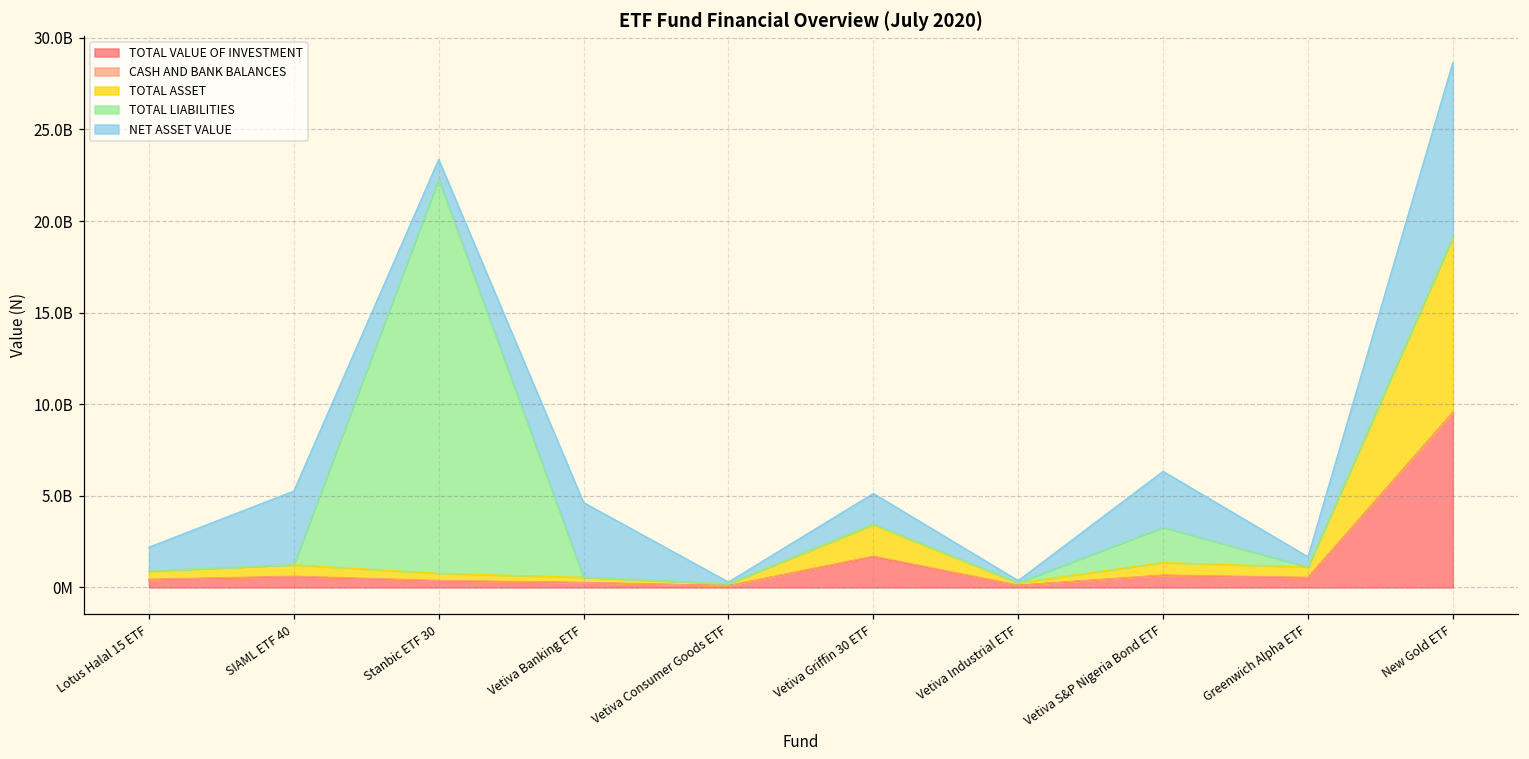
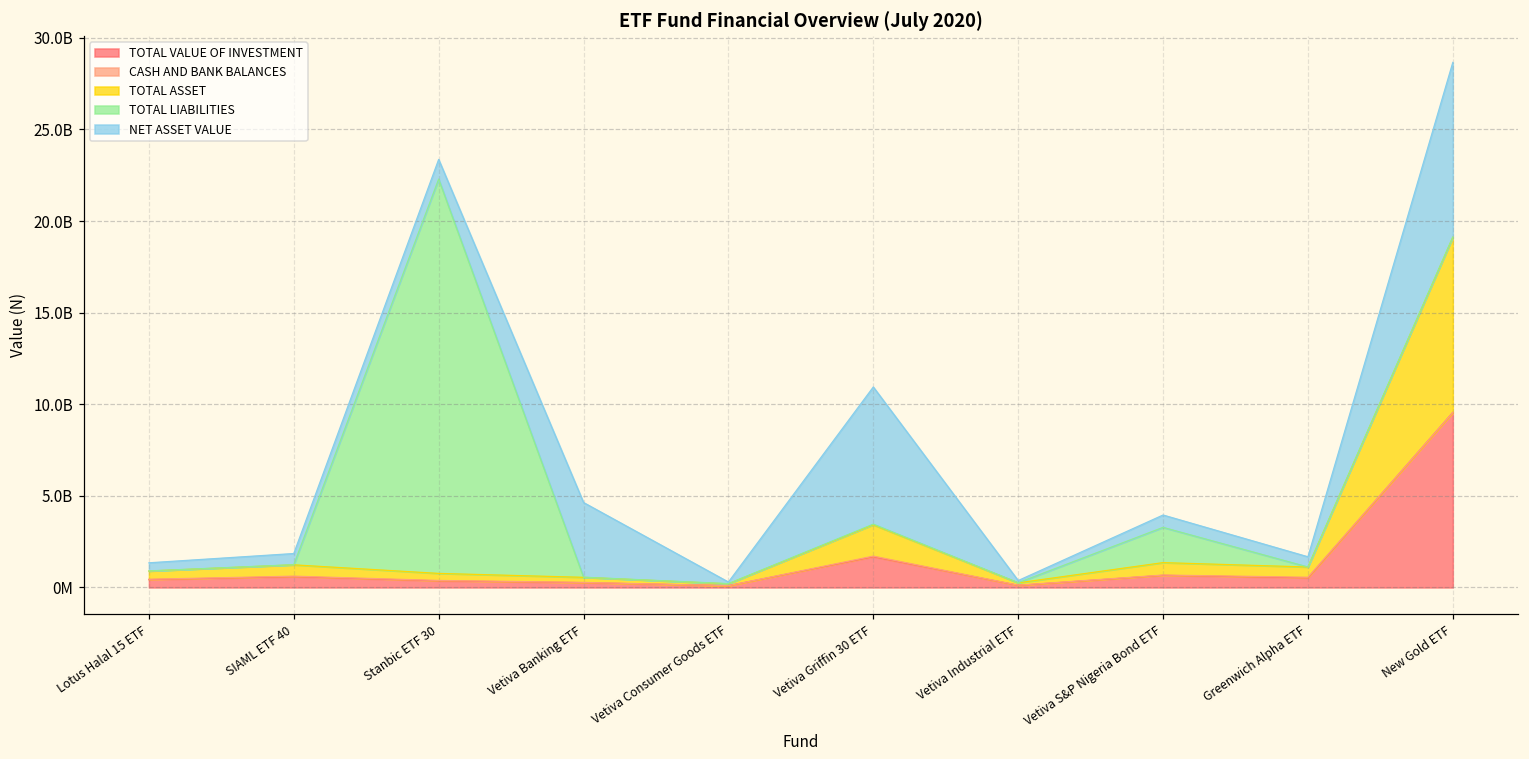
  {
    "TOTAL ASSET": {
      "Stanbic ETF 30": 400000000,
      "Vetiva S&P Nigeria Bond ETF": 700000000
    },
    "TOTAL LIABILITIES": {
      "Stanbic ETF 30": 21500000000,
      "Vetiva S&P Nigeria Bond ETF": 1900000000
    },
    "NET ASSET VALUE": {
-     "Lotus Halal 15 ETF": 1300000000,
-     "SIAML ETF 40": 4000000000,
+     "Lotus Halal 15 ETF": 400000000,
+     "SIAML ETF 40": 600000000,
      "Stanbic ETF 30": 1100000000,
      "Vetiva Banking ETF": 4100000000,
-     "Vetiva Griffin 30 ETF": 1700000000,
-     "Vetiva S&P Nigeria Bond ETF": 3100000000,
+     "Vetiva Griffin 30 ETF": 7500000000,
+     "Vetiva S&P Nigeria Bond ETF": 700000000,
      "Greenwich Alpha ETF": 600000000,
      "New Gold ETF": 9500000000
    }
  }
